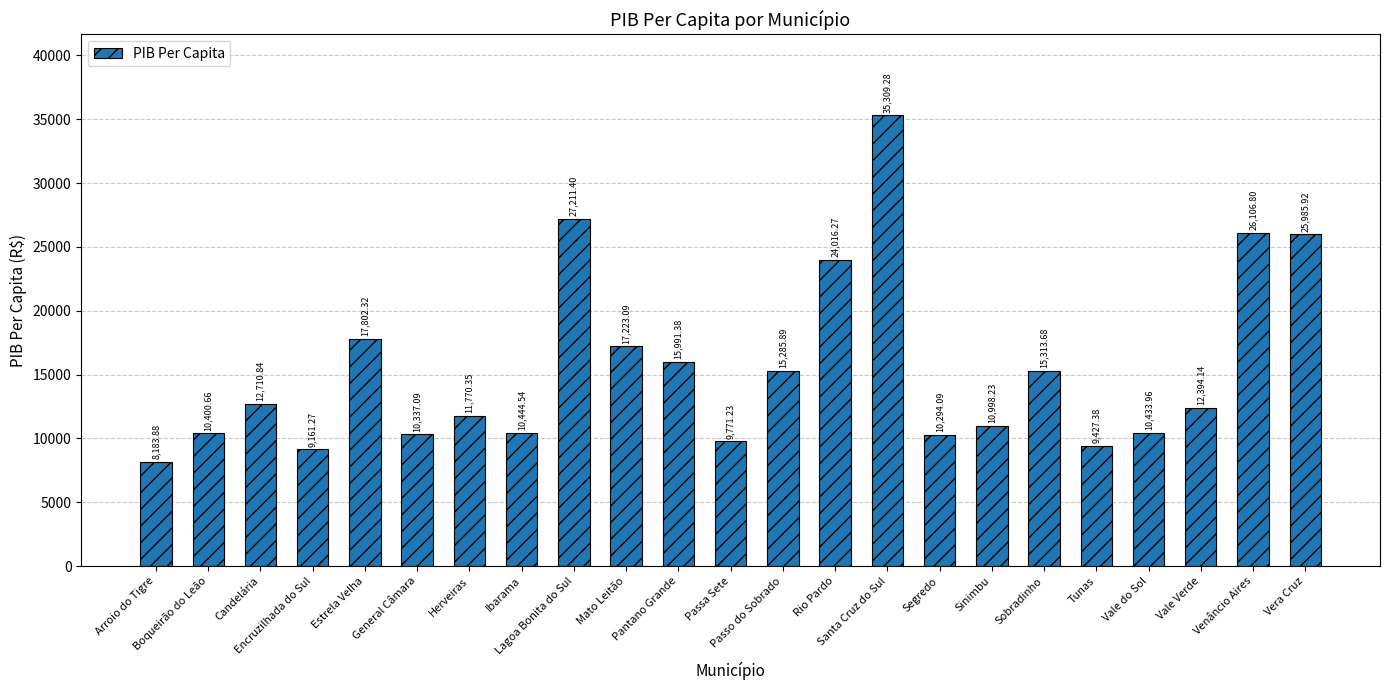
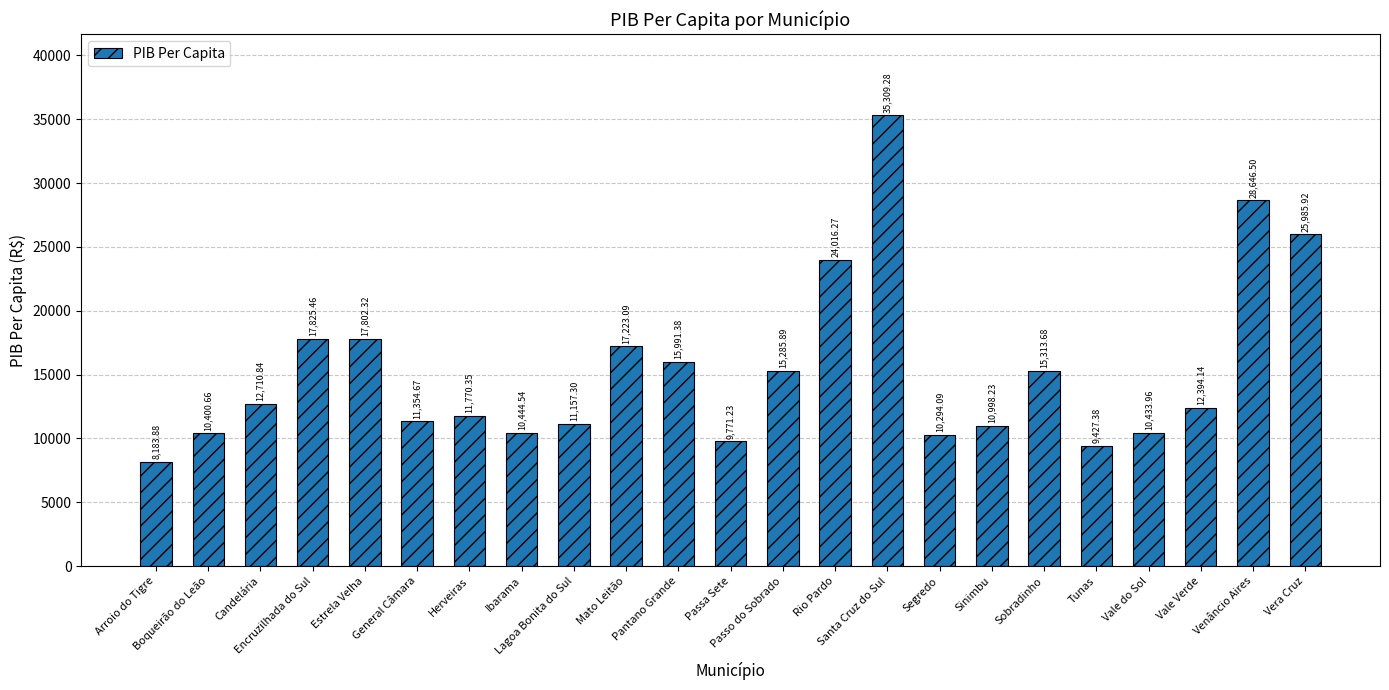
  {
    "Arroio do Tigre": "8,183.88",
    "Boqueirão do Leão": "10,400.66",
    "Candelária": "12,710.84",
-   "Encruzilhada do Sul": "9,161.27",
+   "Encruzilhada do Sul": "17,825.46",
    "Estrela Velha": "17,802.32",
-   "General Câmara": "10,337.09",
+   "General Câmara": "11,354.67",
    "Herveiras": "11,770.35",
    "Ibarama": "10,444.54",
-   "Lagoa Bonita do Sul": "27,211.40",
+   "Lagoa Bonita do Sul": "11,157.30",
    "Mato Leitão": "17,223.09",
    "Pantano Grande": "15,991.38",
    "Passa Sete": "9,771.23",
    "Passo do Sobrado": "15,285.89",
    "Rio Pardo": "24,016.27",
    "Santa Cruz do Sul": "35,309.28",
    "Segredo": "10,294.09",
    "Sinimbu": "10,998.23",
    "Sobradinho": "15,313.68",
    "Tunas": "9,427.38",
    "Vale do Sol": "10,433.96",
    "Vale Verde": "12,394.14",
-   "Venâncio Aires": "26,106.80",
+   "Venâncio Aires": "28,646.50",
    "Vera Cruz": "25,985.92"
  }
